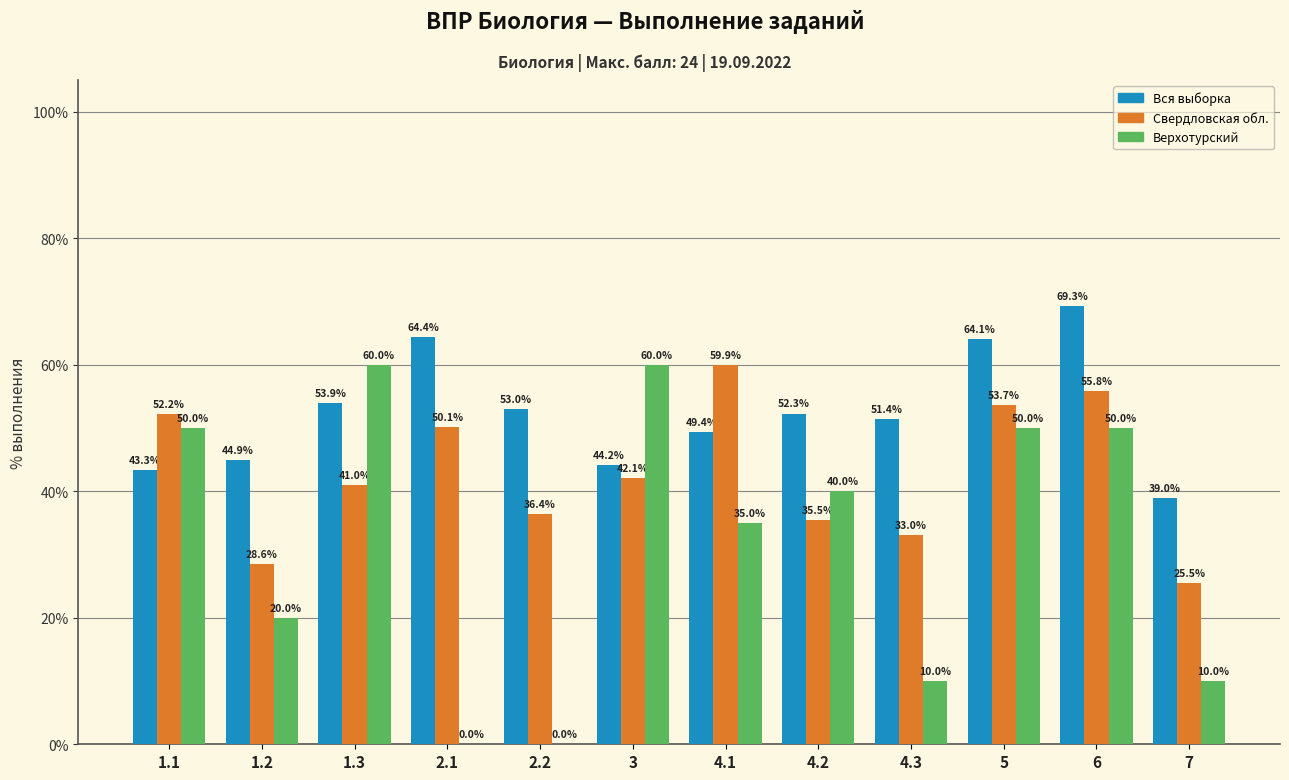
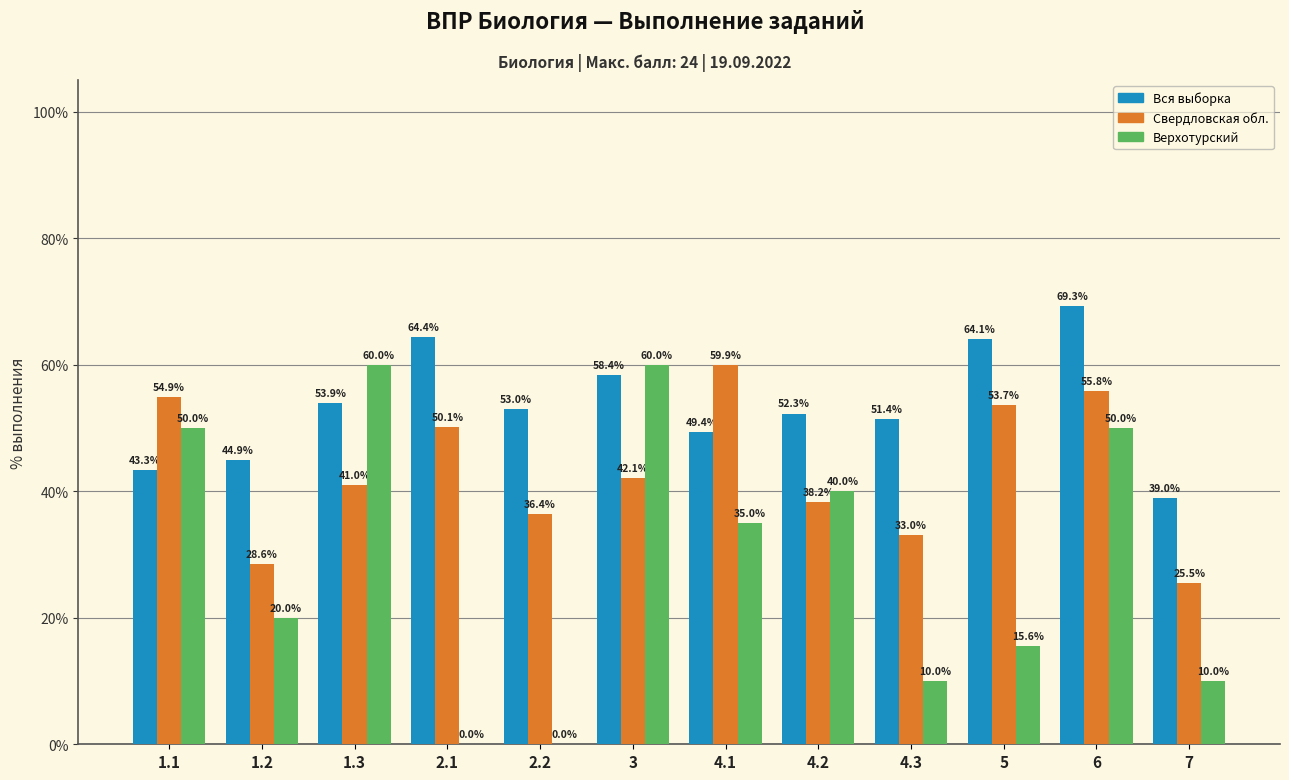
  {
    "Вся выборка": {
      "1.1": "43.3%",
      "1.2": "44.9%",
      "1.3": "53.9%",
      "2.1": "64.4%",
      "2.2": "53.0%",
-     "3": "44.2%",
+     "3": "58.4%",
      "4.1": "49.4%",
      "4.2": "52.3%",
      "4.3": "51.4%",
      "5": "64.1%",
      "6": "69.3%",
      "7": "39.0%"
    },
    "Свердловская обл.": {
-     "1.1": "52.2%",
+     "1.1": "54.9%",
      "1.2": "28.6%",
      "1.3": "41.0%",
      "2.1": "50.1%",
      "2.2": "36.4%",
      "3": "42.1%",
      "4.1": "59.9%",
-     "4.2": "35.5%",
+     "4.2": "38.2%",
      "4.3": "33.0%",
      "5": "53.7%",
      "6": "55.8%",
      "7": "25.5%"
    },
    "Верхотурский": {
      "1.1": "50.0%",
      "1.2": "20.0%",
      "1.3": "60.0%",
      "2.1": "0.0%",
      "2.2": "0.0%",
      "3": "60.0%",
      "4.1": "35.0%",
      "4.2": "40.0%",
      "4.3": "10.0%",
-     "5": "50.0%",
+     "5": "15.6%",
      "6": "50.0%",
      "7": "10.0%"
    }
  }
